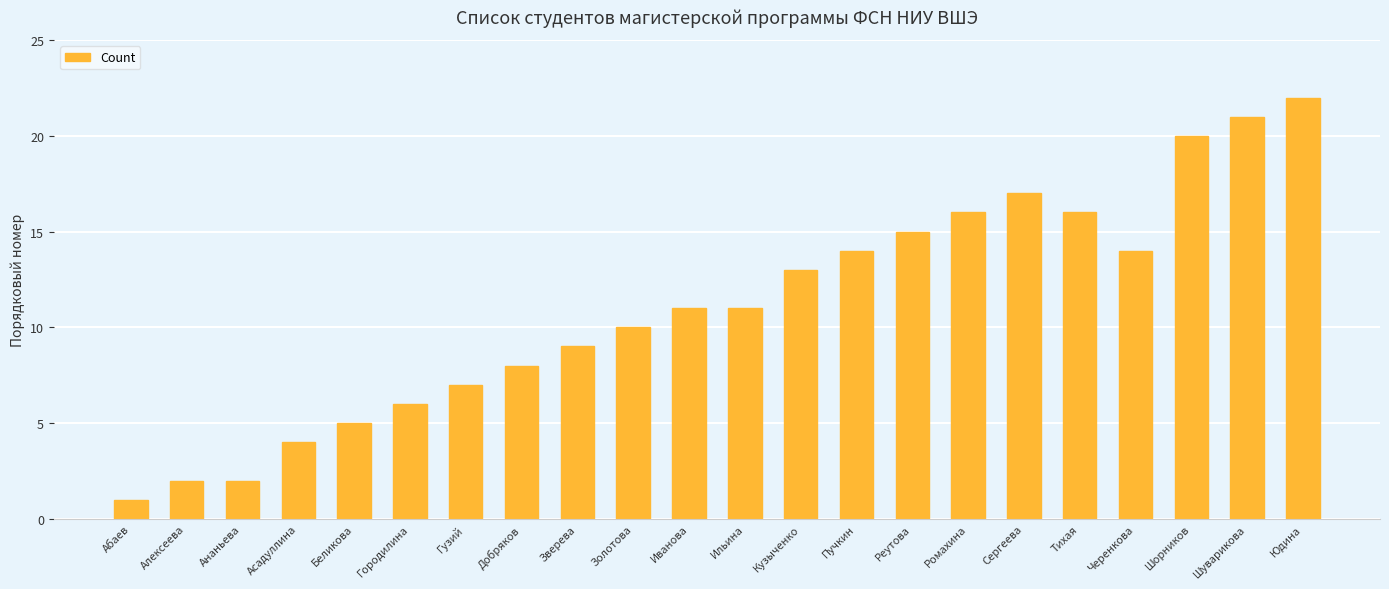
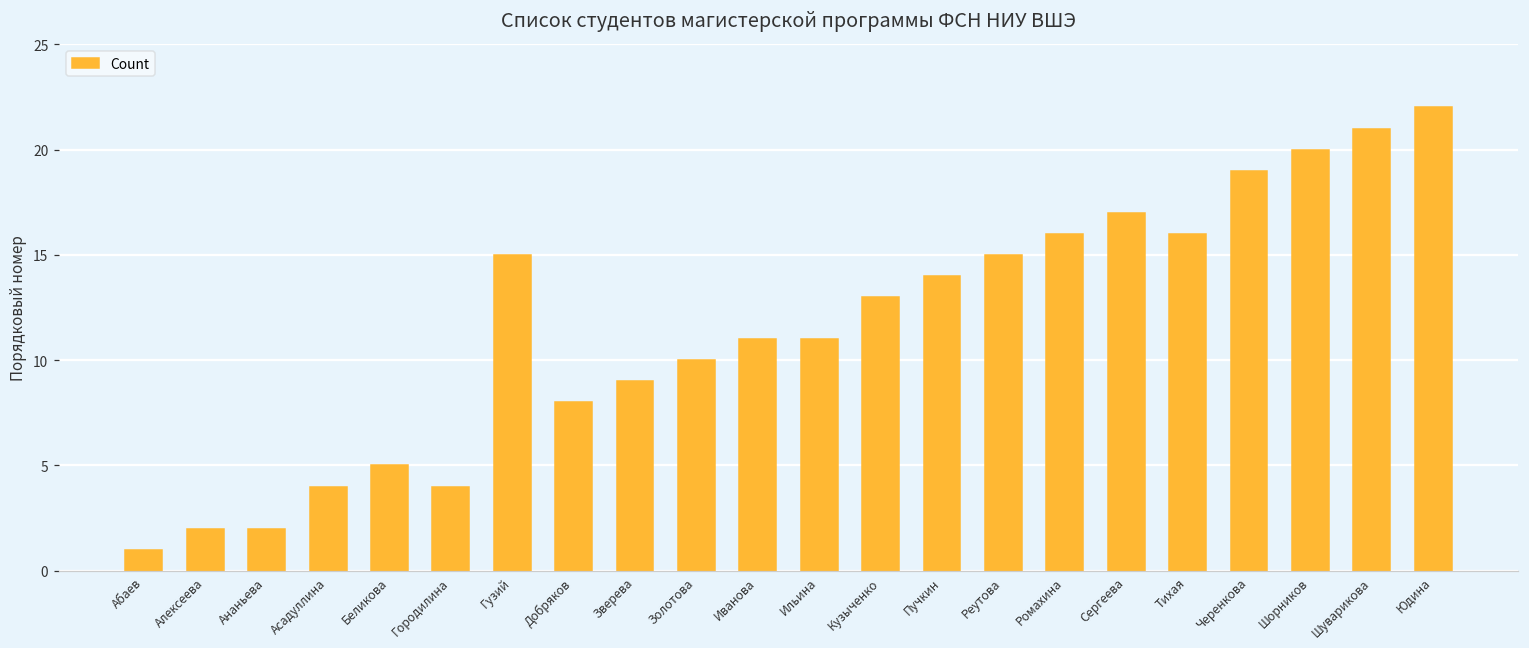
  {
    "Абаев": 1,
    "Алексеева": 2,
    "Ананьева": 2,
    "Асадуллина": 4,
    "Беликова": 5,
-   "Городилина": 6,
-   "Гузий": 7,
+   "Городилина": 4,
+   "Гузий": 15,
    "Добряков": 8,
    "Зверева": 9,
    "Золотова": 10,
    "Иванова": 11,
    "Ильина": 11,
    "Кузыченко": 13,
    "Пучкин": 14,
    "Реутова": 15,
    "Ромахина": 16,
    "Сергеева": 17,
    "Тихая": 16,
-   "Черенкова": 14,
+   "Черенкова": 19,
    "Шорников": 20,
    "Шуварикова": 21,
    "Юдина": 22
  }
